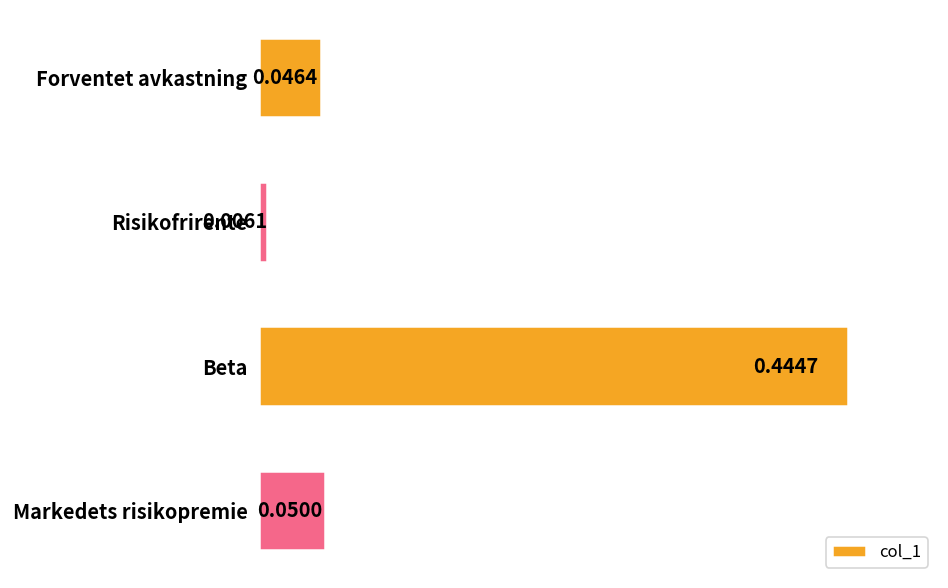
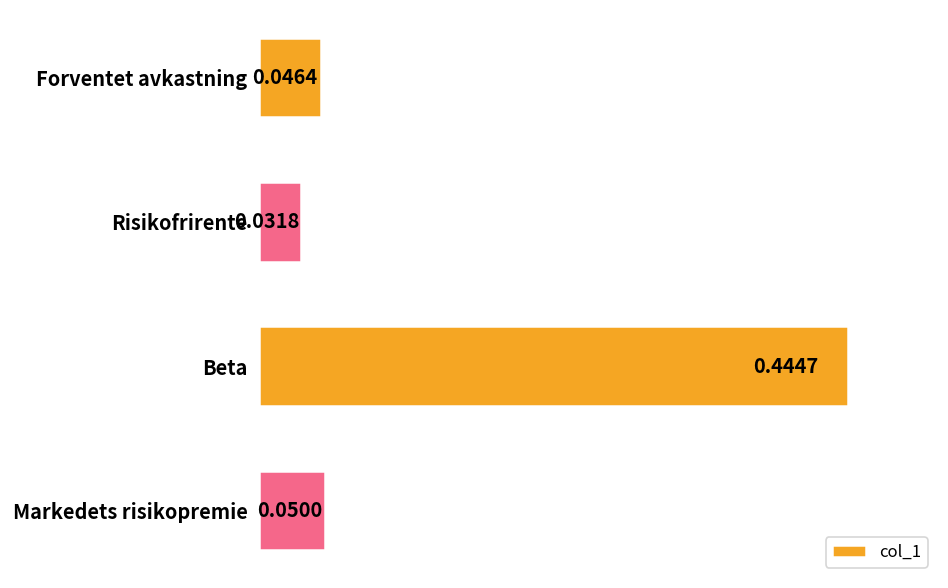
  {
    "Forventet avkastning": 0.0464,
-   "Risikofrirente": 0.0061,
+   "Risikofrirente": 0.0318,
    "Beta": 0.4447,
    "Markedets risikopremie": 0.0500
  }
